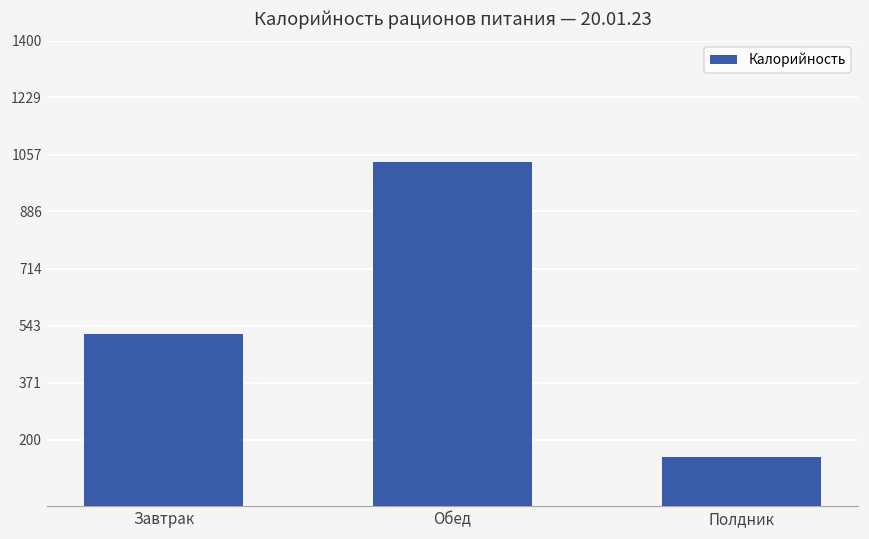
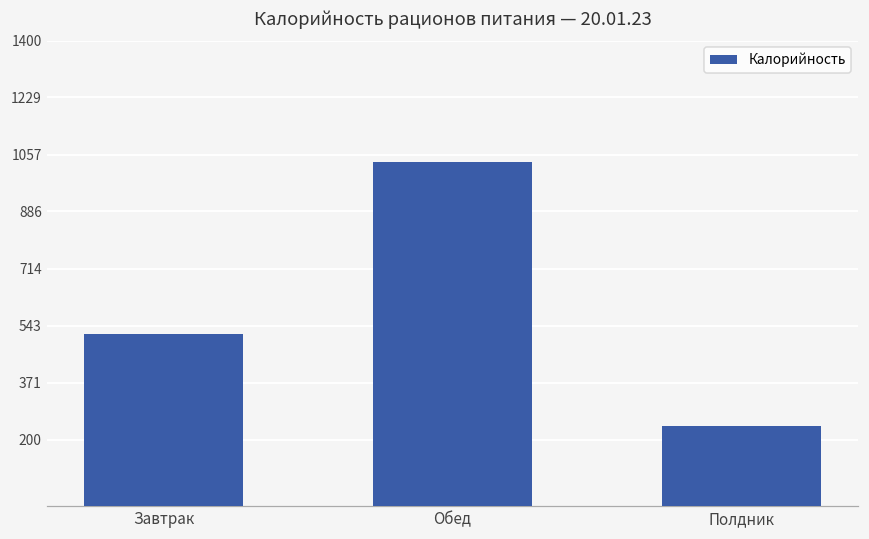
  {
    "Завтрак": 520,
    "Обед": 1030,
-   "Полдник": 150
+   "Полдник": 240
  }
